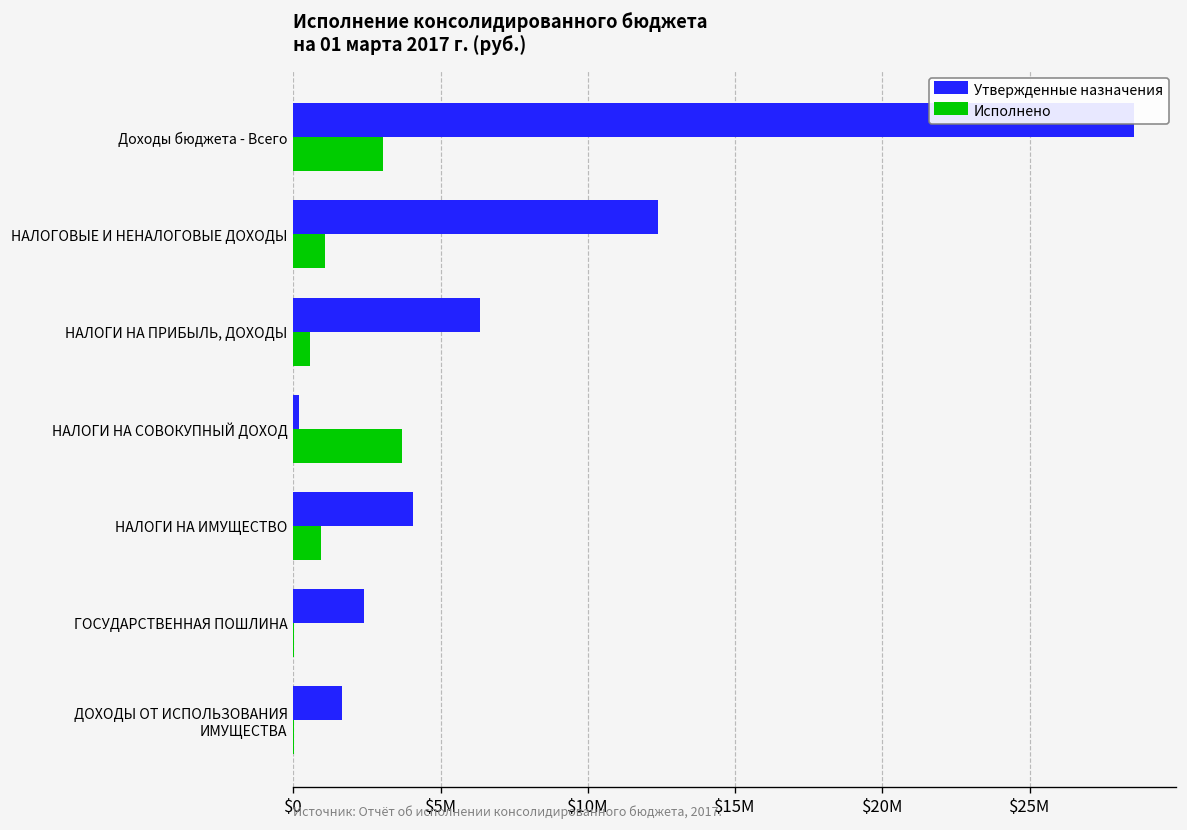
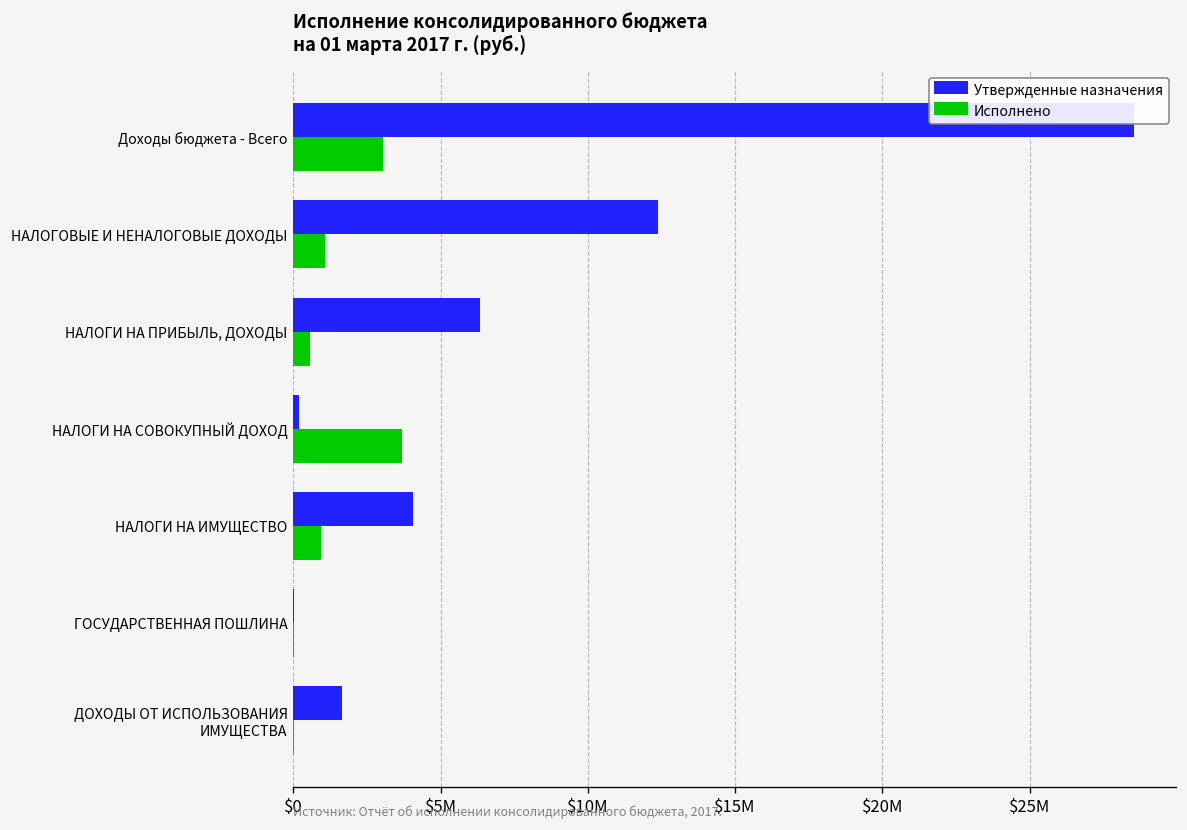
  {
    "Утвержденные назначения": {
      "НАЛОГОВЫЕ И НЕНАЛОГОВЫЕ ДОХОДЫ": "$12400000",
      "НАЛОГИ НА ПРИБЫЛЬ, ДОХОДЫ": "$6400000",
      "НАЛОГИ НА СОВОКУПНЫЙ ДОХОД": "$200000",
      "НАЛОГИ НА ИМУЩЕСТВО": "$4000000",
-     "ГОСУДАРСТВЕННАЯ ПОШЛИНА": "$2400000",
+     "ГОСУДАРСТВЕННАЯ ПОШЛИНА": "$0",
      "ДОХОДЫ ОТ ИСПОЛЬЗОВАНИЯ ИМУЩЕСТВА": "$1700000"
    },
    "Исполнено": {
      "Доходы бюджета - Всего": "$3000000",
      "НАЛОГОВЫЕ И НЕНАЛОГОВЫЕ ДОХОДЫ": "$1100000",
      "НАЛОГИ НА ПРИБЫЛЬ, ДОХОДЫ": "$600000",
      "НАЛОГИ НА СОВОКУПНЫЙ ДОХОД": "$3700000",
      "НАЛОГИ НА ИМУЩЕСТВО": "$900000"
    }
  }
